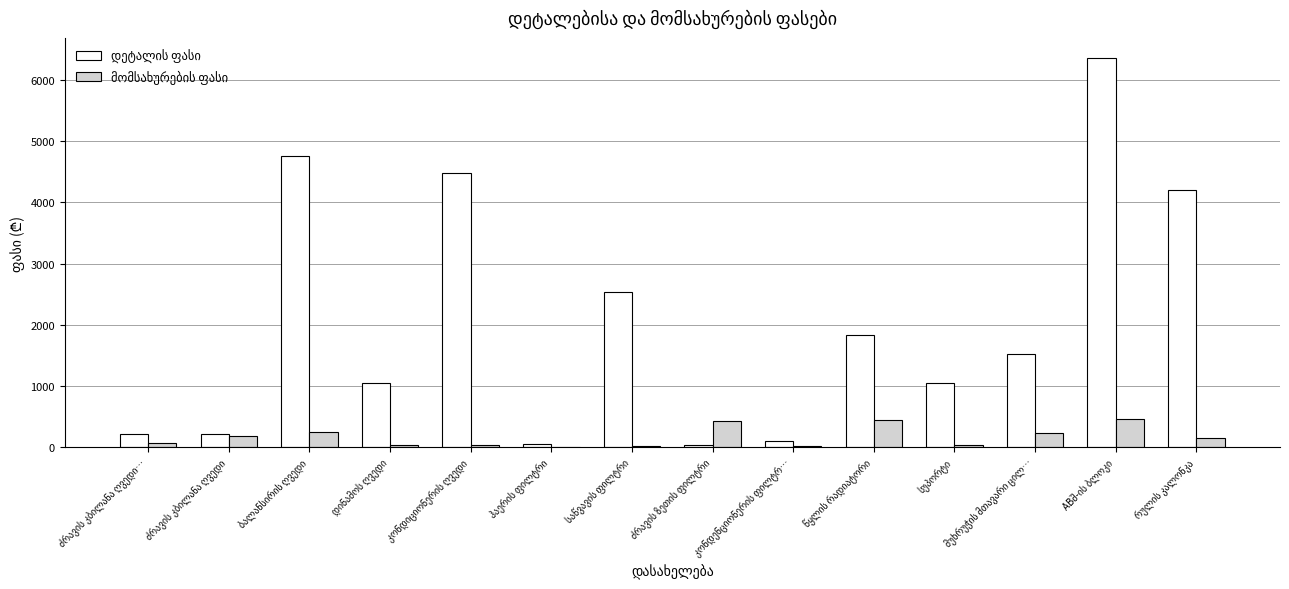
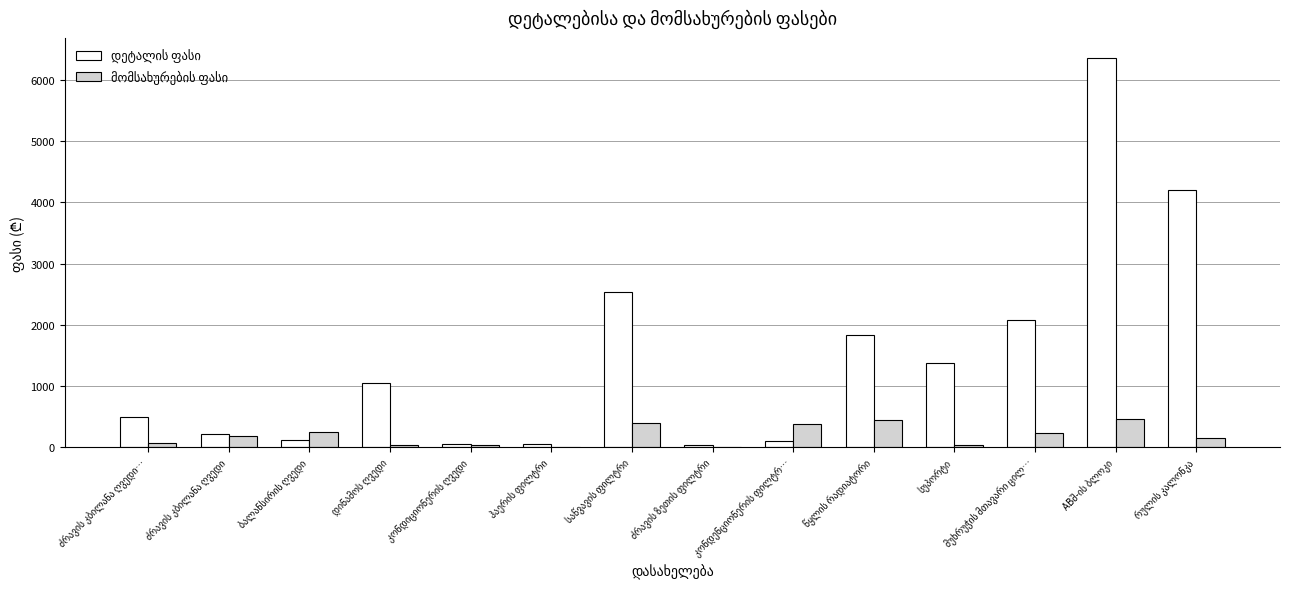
  {
    "დეტალის ფასი": {
-     "ძრავის კბილანა ღვედი…": 200,
+     "ძრავის კბილანა ღვედი…": 500,
      "ძრავის კბილანა ღვედი": 200,
-     "ბალანსირის ღვედი": 4800,
+     "ბალანსირის ღვედი": 100,
      "დინამოს ღვედი": 1000,
-     "კონდიციონერის ღვედი": 4500,
+     "კონდიციონერის ღვედი": 100,
      "ჰაერის ფილტრი": 100,
      "საწვავის ფილტრი": 2500,
      "კონდენციონერის ფილტრ…": 100,
      "წყლის რადიატორი": 1800,
-     "სუპორტი": 1000,
-     "მუხრუჭის მთავარი ცილ…": 1500,
+     "სუპორტი": 1400,
+     "მუხრუჭის მთავარი ცილ…": 2100,
      "ABშ-ის ბლოკი": 6400,
      "რულის კალონკა": 4200
    },
    "მომსახურების ფასი": {
      "ძრავის კბილანა ღვედი…": 100,
      "ძრავის კბილანა ღვედი": 200,
      "ბალანსირის ღვედი": 200,
-     "საწვავის ფილტრი": 0,
-     "ძრავის ზეთის ფილტრი": 400,
-     "კონდენციონერის ფილტრ…": 0,
+     "საწვავის ფილტრი": 400,
+     "ძრავის ზეთის ფილტრი": 0,
+     "კონდენციონერის ფილტრ…": 400,
      "წყლის რადიატორი": 500,
      "მუხრუჭის მთავარი ცილ…": 200,
      "ABშ-ის ბლოკი": 500,
      "რულის კალონკა": 200
    }
  }
